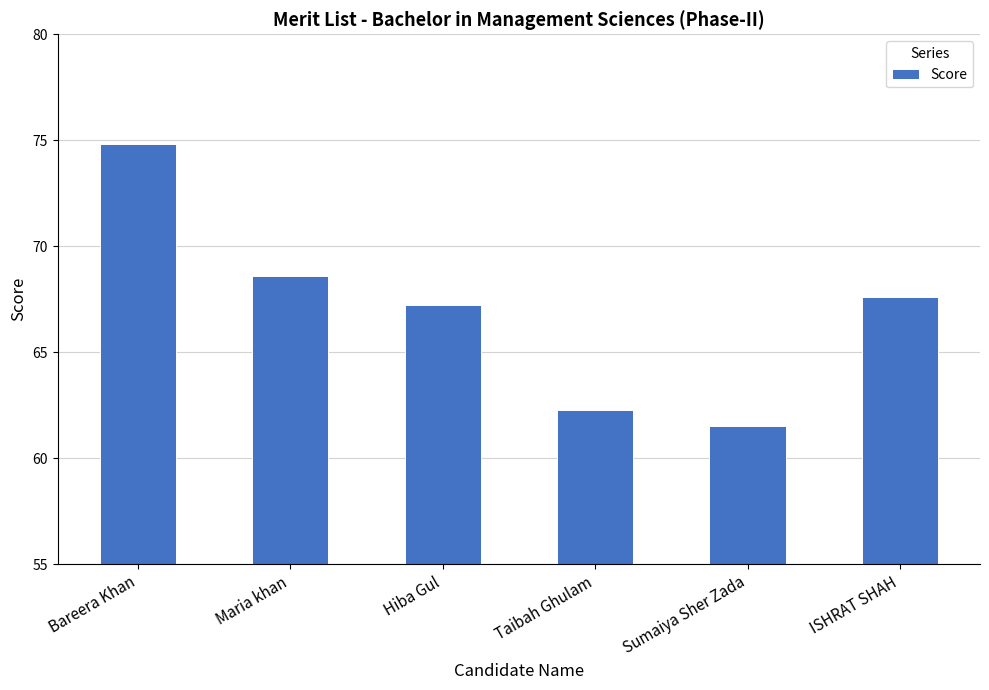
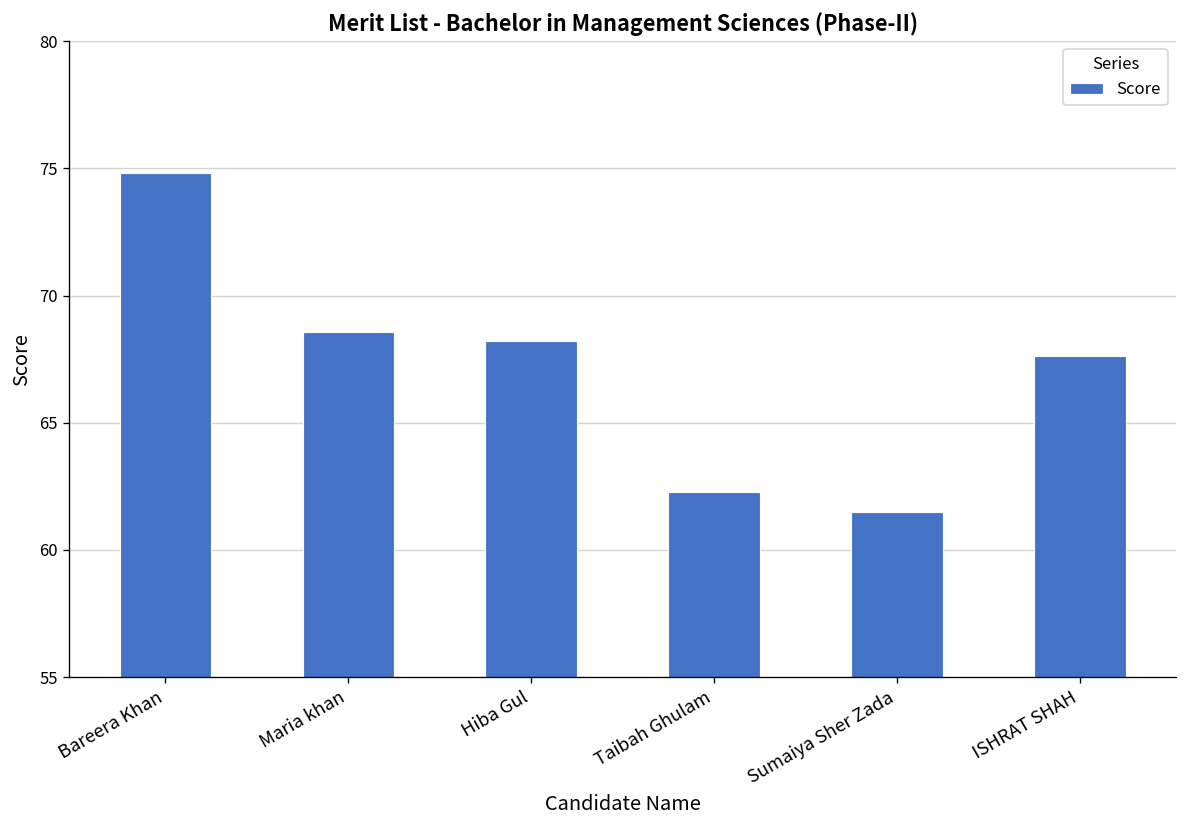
  {
    "Bareera Khan": 74.8,
    "Maria khan": 68.6,
-   "Hiba Gul": 67.3,
+   "Hiba Gul": 68.2,
    "Taibah Ghulam": 62.3,
    "Sumaiya Sher Zada": 61.5,
    "ISHRAT SHAH": 67.6
  }
